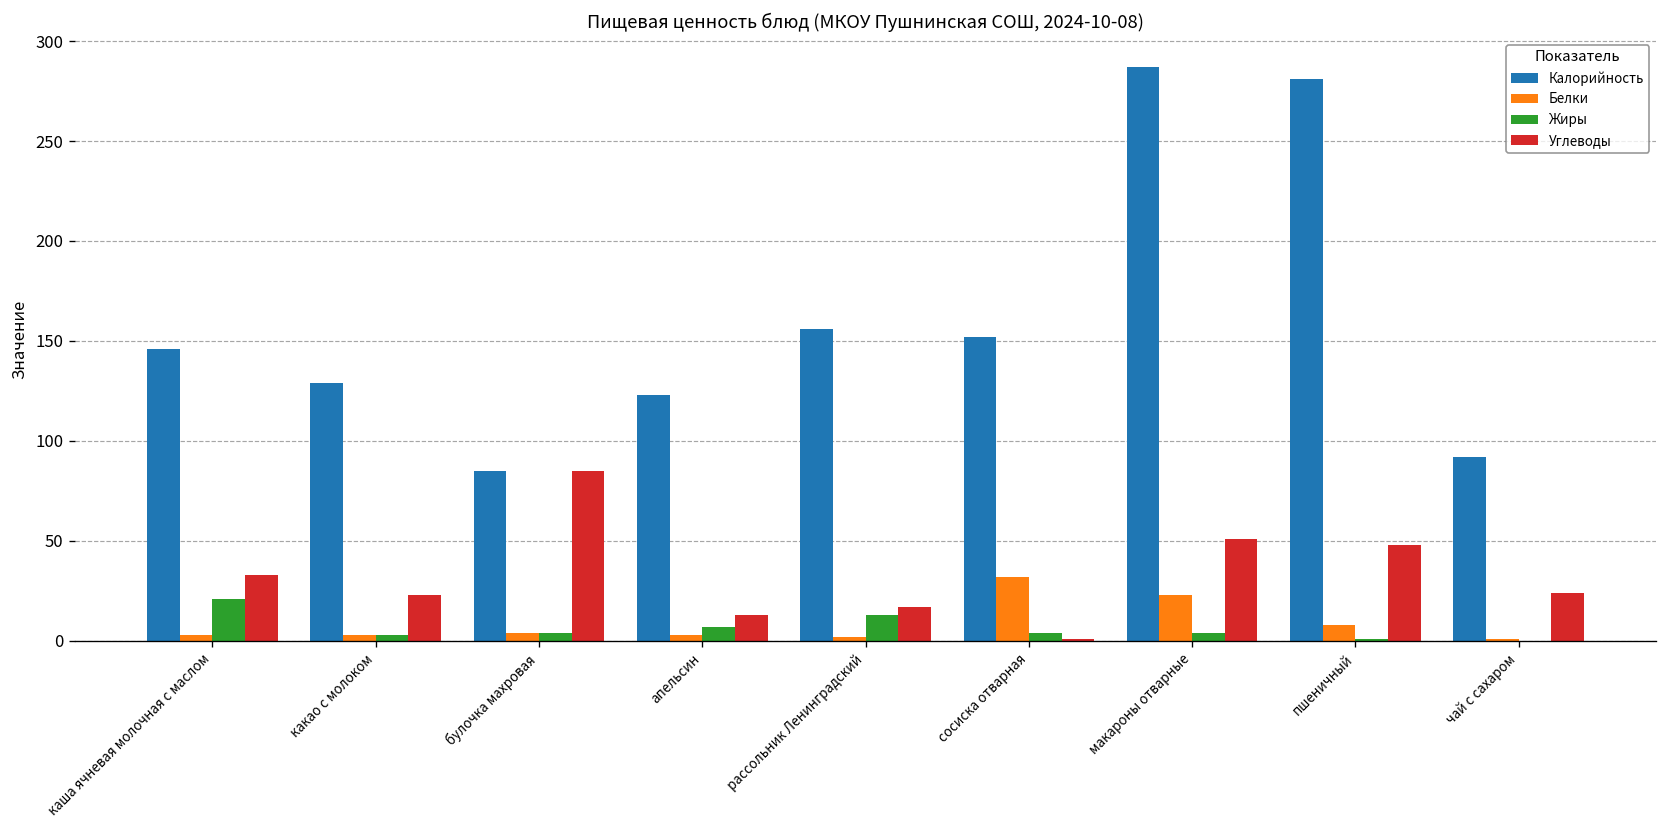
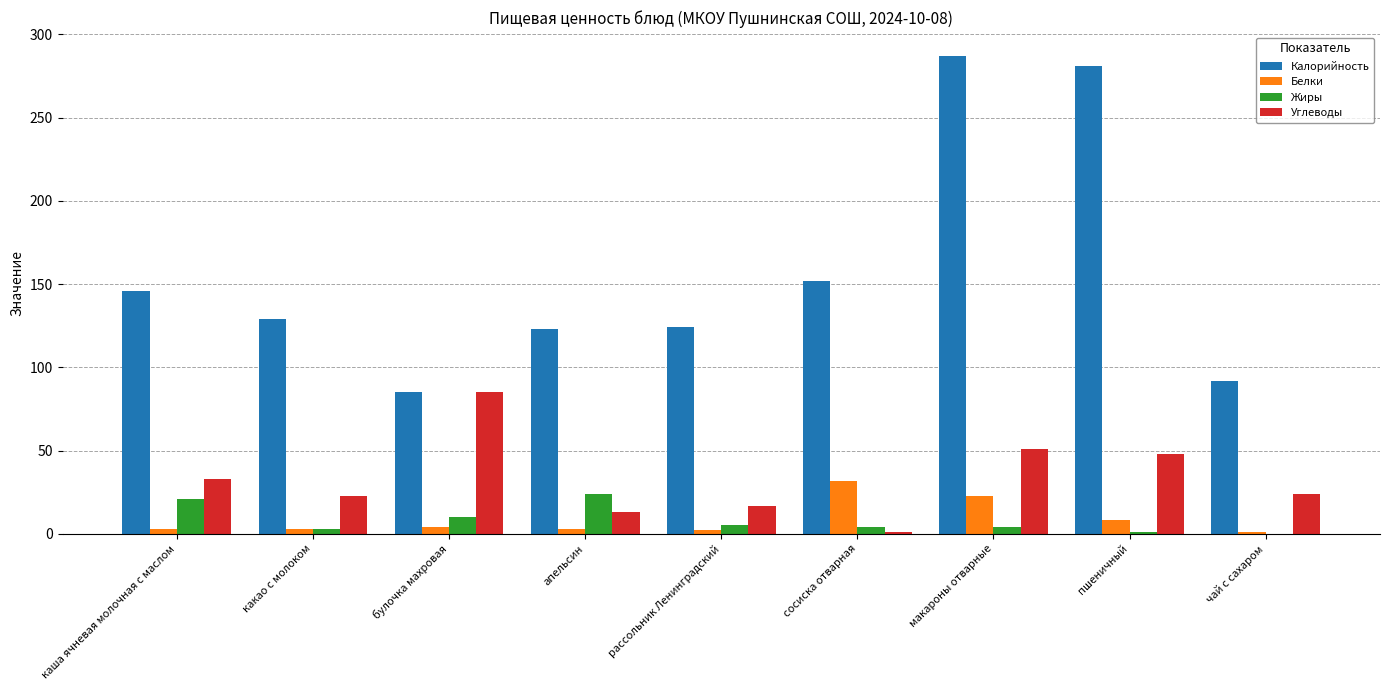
  {
    "Калорийность": {
      "каша ячневая молочная с маслом": 146,
      "какао с молоком": 129,
      "булочка махровая": 85,
      "апельсин": 123,
-     "рассольник Ленинградский": 156,
+     "рассольник Ленинградский": 124,
      "сосиска отварная": 152,
      "макароны отварные": 287,
      "пшеничный": 281,
      "чай с сахаром": 92
    },
    "Белки": {
      "каша ячневая молочная с маслом": 3,
      "какао с молоком": 3,
      "булочка махровая": 4,
      "апельсин": 3,
      "рассольник Ленинградский": 2,
      "сосиска отварная": 32,
      "макароны отварные": 23,
      "пшеничный": 8
    },
    "Жиры": {
      "каша ячневая молочная с маслом": 21,
      "какао с молоком": 3,
-     "булочка махровая": 4,
-     "апельсин": 7,
-     "рассольник Ленинградский": 13,
+     "булочка махровая": 10,
+     "апельсин": 24,
+     "рассольник Ленинградский": 5,
      "сосиска отварная": 4,
      "макароны отварные": 4,
      "чай с сахаром": 0
    },
    "Углеводы": {
      "каша ячневая молочная с маслом": 33,
      "какао с молоком": 23,
      "булочка махровая": 85,
      "апельсин": 13,
      "рассольник Ленинградский": 17,
      "макароны отварные": 51,
      "пшеничный": 48,
      "чай с сахаром": 24
    }
  }
